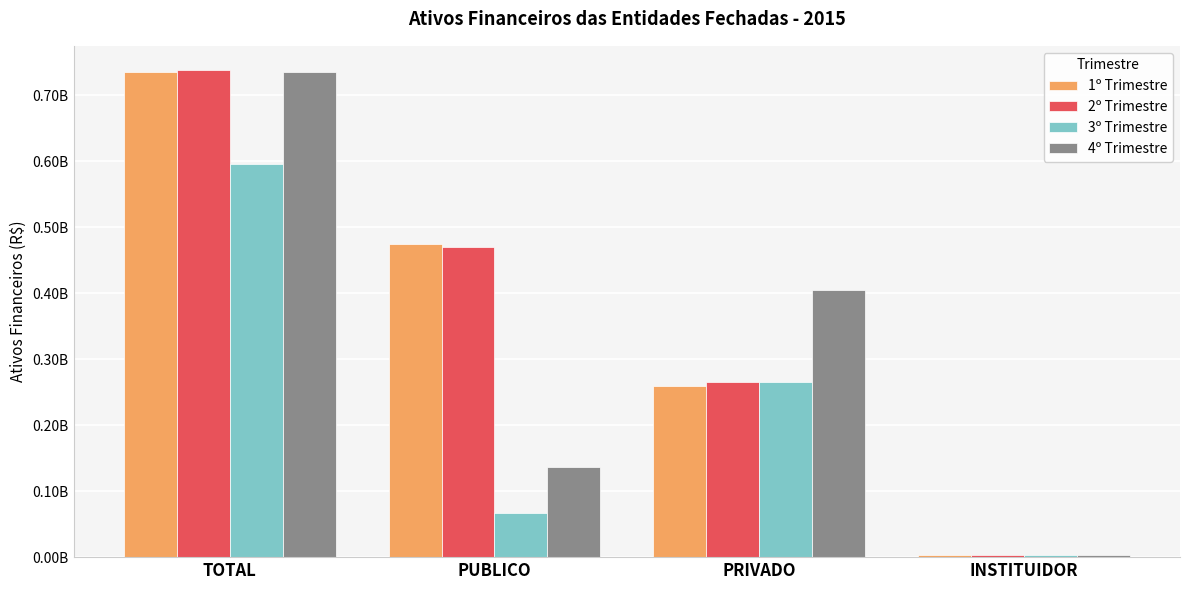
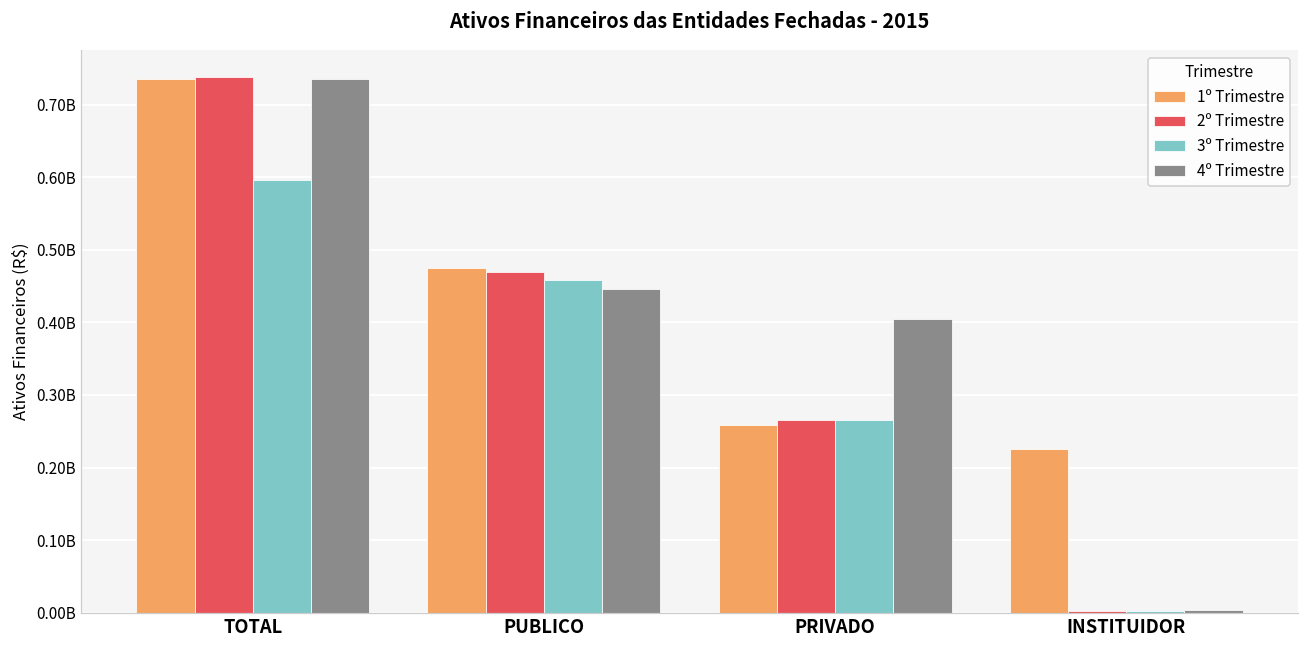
  {
    "1º Trimestre": {
      "TOTAL": 740000000,
      "PUBLICO": 470000000,
      "PRIVADO": 260000000,
-     "INSTITUIDOR": 0
+     "INSTITUIDOR": 230000000
    },
    "2º Trimestre": {
      "TOTAL": 740000000,
      "PUBLICO": 470000000,
      "PRIVADO": 260000000
    },
    "3º Trimestre": {
      "TOTAL": 600000000,
-     "PUBLICO": 70000000,
+     "PUBLICO": 460000000,
      "PRIVADO": 270000000
    },
    "4º Trimestre": {
      "TOTAL": 730000000,
-     "PUBLICO": 140000000,
+     "PUBLICO": 450000000,
      "PRIVADO": 400000000
    }
  }
